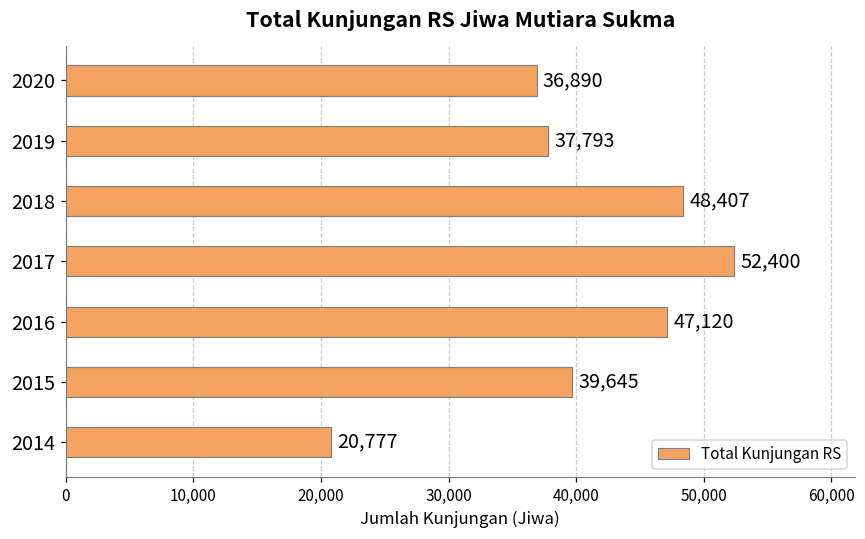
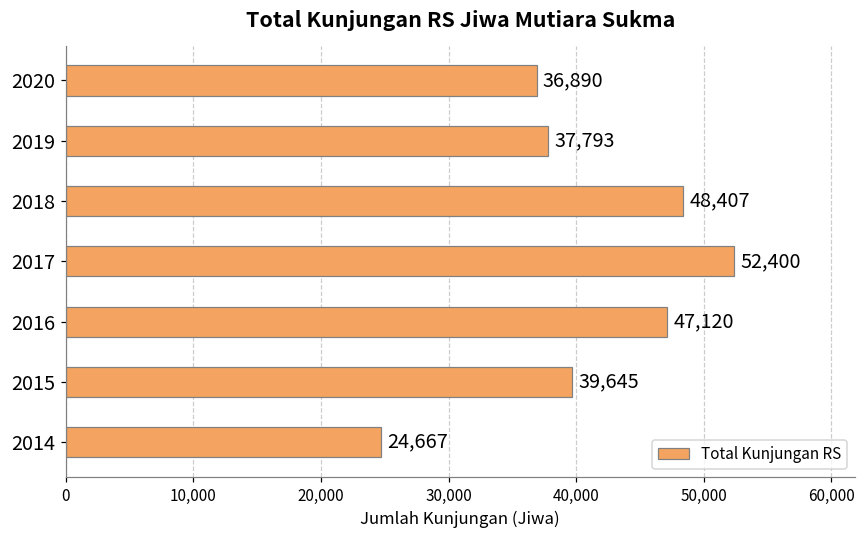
  {
    "2020": "36,890",
    "2019": "37,793",
    "2018": "48,407",
    "2017": "52,400",
    "2016": "47,120",
    "2015": "39,645",
-   "2014": "20,777"
+   "2014": "24,667"
  }
